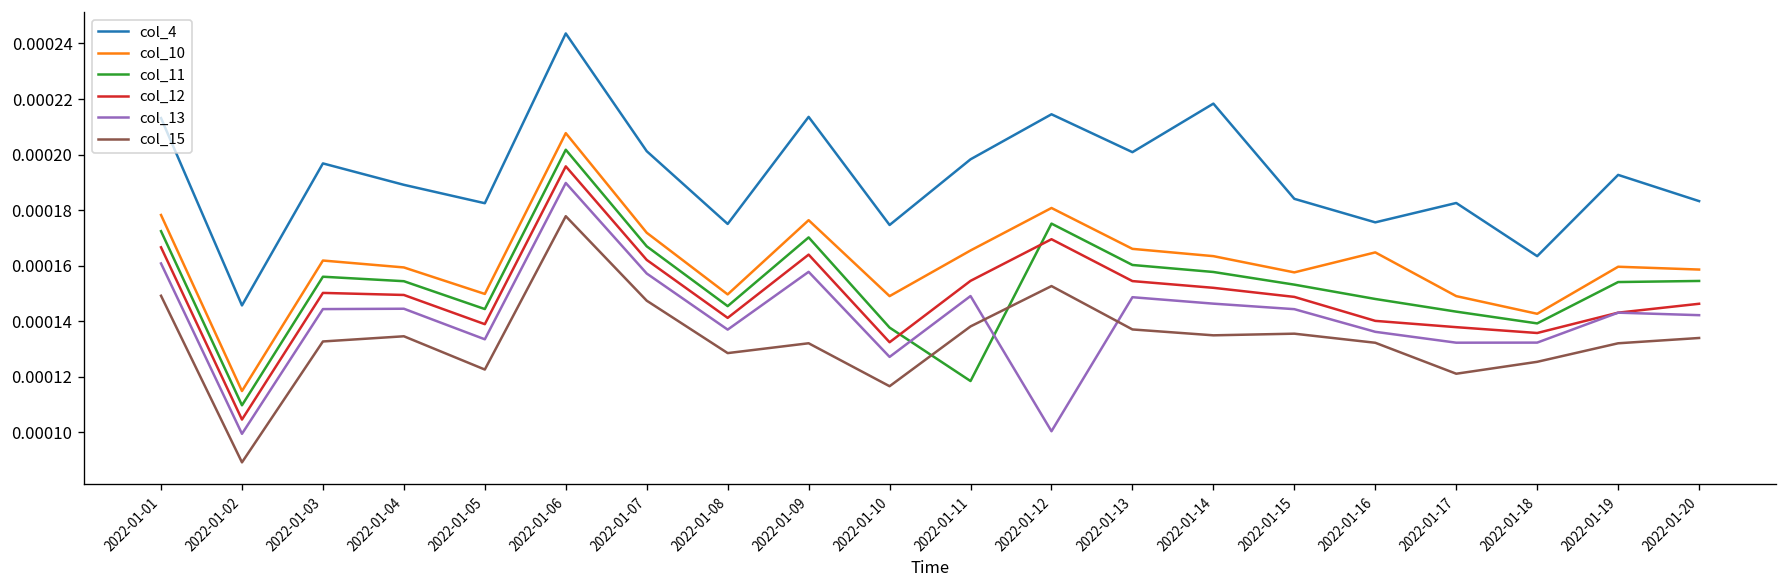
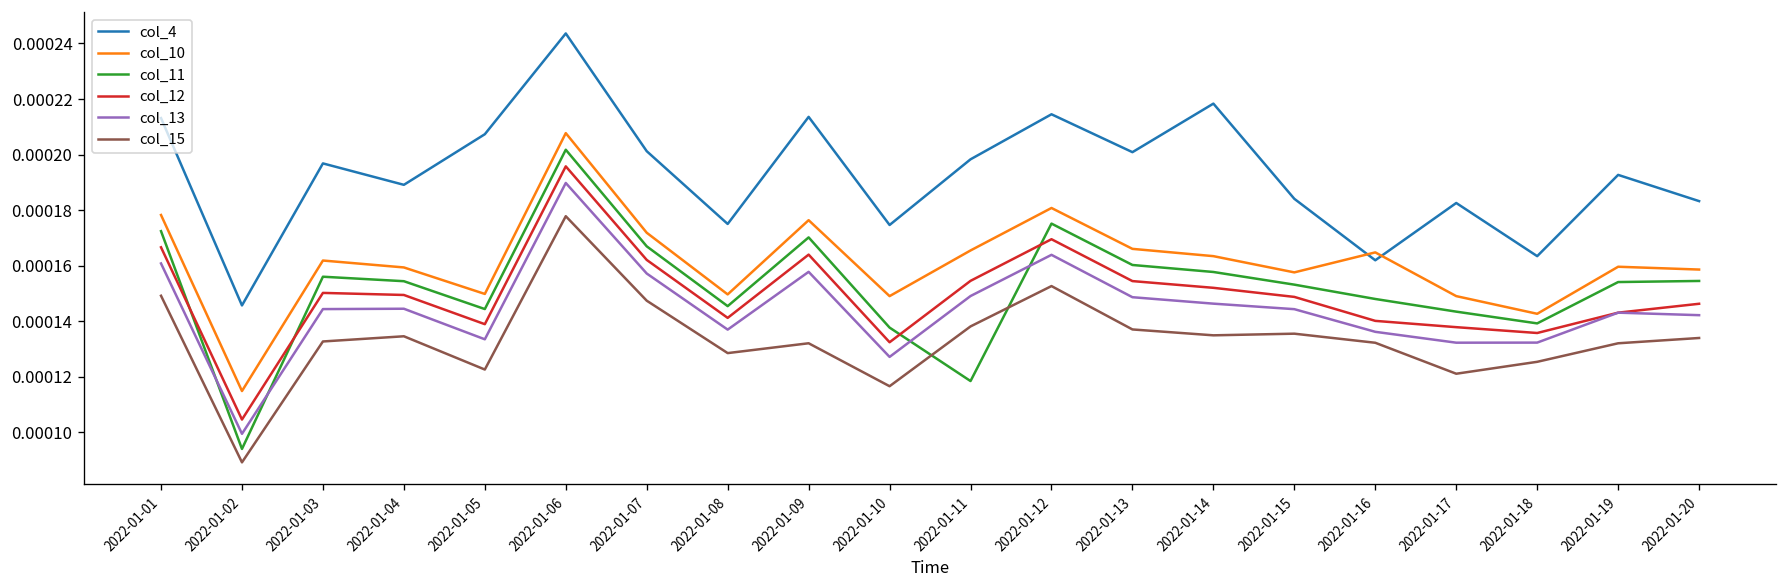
  {
    "col_4": {
      "2022-01-02": 0.000146,
      "2022-01-03": 0.000197,
      "2022-01-04": 0.000189,
-     "2022-01-05": 0.000183,
+     "2022-01-05": 0.000207,
      "2022-01-06": 0.000244,
      "2022-01-07": 0.000201,
      "2022-01-08": 0.000175,
      "2022-01-09": 0.000214,
      "2022-01-10": 0.000175,
      "2022-01-11": 0.000198,
      "2022-01-12": 0.000215,
      "2022-01-13": 0.000201,
      "2022-01-14": 0.000218,
      "2022-01-15": 0.000184,
-     "2022-01-16": 0.000176,
+     "2022-01-16": 0.000162,
      "2022-01-17": 0.000183,
      "2022-01-18": 0.000163,
      "2022-01-19": 0.000193,
      "2022-01-20": 0.000183
    },
    "col_10": {
      "2022-01-01": 0.000178,
      "2022-01-02": 0.000115,
      "2022-01-03": 0.000162,
      "2022-01-04": 0.000159,
      "2022-01-05": 0.000150,
      "2022-01-06": 0.000208,
      "2022-01-07": 0.000172,
      "2022-01-08": 0.000150,
      "2022-01-09": 0.000176,
      "2022-01-10": 0.000149,
      "2022-01-11": 0.000166,
      "2022-01-12": 0.000181,
      "2022-01-13": 0.000166,
      "2022-01-14": 0.000163,
      "2022-01-15": 0.000158,
      "2022-01-16": 0.000165,
      "2022-01-17": 0.000149,
      "2022-01-18": 0.000143,
      "2022-01-19": 0.000160,
      "2022-01-20": 0.000159
    },
    "col_11": {
      "2022-01-01": 0.000172,
-     "2022-01-02": 0.000110,
+     "2022-01-02": 0.000094,
      "2022-01-03": 0.000156,
      "2022-01-04": 0.000154,
      "2022-01-05": 0.000144,
      "2022-01-06": 0.000202,
      "2022-01-07": 0.000167,
      "2022-01-08": 0.000145,
      "2022-01-09": 0.000170,
      "2022-01-10": 0.000138,
      "2022-01-11": 0.000119,
      "2022-01-12": 0.000175,
      "2022-01-13": 0.000160,
      "2022-01-14": 0.000158,
      "2022-01-15": 0.000153,
      "2022-01-16": 0.000148,
      "2022-01-17": 0.000143,
      "2022-01-18": 0.000139,
      "2022-01-19": 0.000154,
      "2022-01-20": 0.000155
    },
    "col_12": {
      "2022-01-01": 0.000167,
      "2022-01-02": 0.000105,
      "2022-01-03": 0.000150,
      "2022-01-04": 0.000149,
      "2022-01-05": 0.000139,
      "2022-01-06": 0.000196,
      "2022-01-07": 0.000162,
      "2022-01-08": 0.000141,
      "2022-01-09": 0.000164,
      "2022-01-10": 0.000132,
      "2022-01-11": 0.000155,
      "2022-01-12": 0.000170,
      "2022-01-13": 0.000154,
      "2022-01-14": 0.000152,
      "2022-01-15": 0.000149,
      "2022-01-16": 0.000140,
      "2022-01-17": 0.000138,
      "2022-01-18": 0.000136,
      "2022-01-20": 0.000146
    },
    "col_13": {
      "2022-01-01": 0.000161,
      "2022-01-02": 0.000100,
      "2022-01-03": 0.000144,
      "2022-01-04": 0.000145,
      "2022-01-05": 0.000134,
      "2022-01-06": 0.000190,
      "2022-01-07": 0.000157,
      "2022-01-08": 0.000137,
      "2022-01-09": 0.000158,
      "2022-01-10": 0.000127,
      "2022-01-11": 0.000149,
-     "2022-01-12": 0.000100,
+     "2022-01-12": 0.000164,
      "2022-01-13": 0.000149,
      "2022-01-14": 0.000146,
      "2022-01-15": 0.000144,
      "2022-01-16": 0.000136,
      "2022-01-17": 0.000132,
      "2022-01-18": 0.000132,
      "2022-01-20": 0.000142
    },
    "col_15": {
      "2022-01-01": 0.000149,
      "2022-01-02": 0.000089,
      "2022-01-03": 0.000133,
      "2022-01-04": 0.000135,
      "2022-01-05": 0.000123,
      "2022-01-06": 0.000178,
      "2022-01-07": 0.000147,
      "2022-01-08": 0.000129,
      "2022-01-09": 0.000132,
      "2022-01-10": 0.000117,
      "2022-01-11": 0.000138,
      "2022-01-12": 0.000153,
      "2022-01-13": 0.000137,
      "2022-01-14": 0.000135,
      "2022-01-15": 0.000136,
      "2022-01-16": 0.000132,
      "2022-01-17": 0.000121,
      "2022-01-18": 0.000125,
      "2022-01-19": 0.000132,
      "2022-01-20": 0.000134
    }
  }
